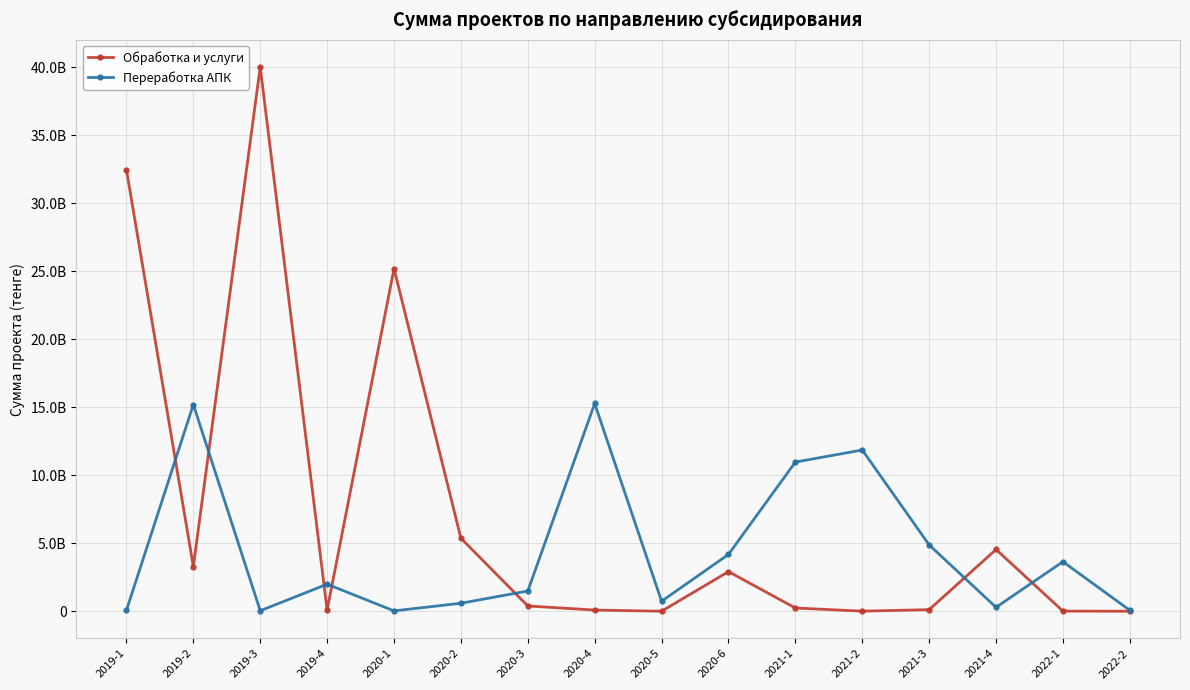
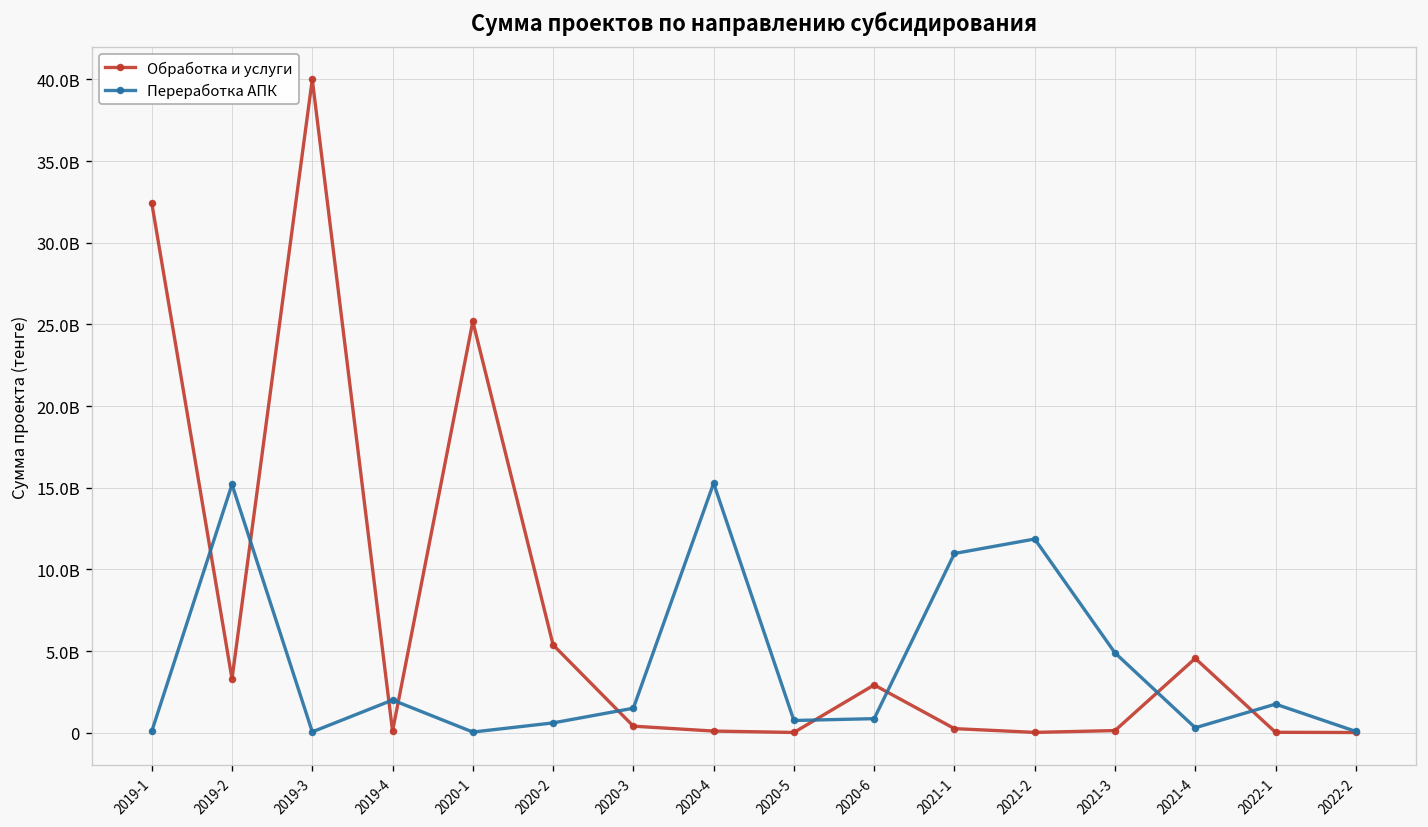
  {
    "Обработка и услуги": {
      "2019-1": 32400000000,
      "2019-2": 3300000000,
      "2019-3": 40000000000,
      "2019-4": 100000000,
      "2020-1": 25200000000,
      "2020-2": 5400000000,
      "2020-3": 400000000,
      "2020-4": 100000000,
      "2020-5": 0,
      "2020-6": 2900000000,
      "2021-1": 300000000,
      "2021-2": 0,
      "2021-3": 100000000,
      "2021-4": 4600000000,
      "2022-1": 0
    },
    "Переработка АПК": {
      "2019-1": 100000000,
      "2019-2": 15200000000,
      "2019-3": 100000000,
      "2019-4": 2000000000,
      "2020-1": 0,
      "2020-2": 600000000,
      "2020-3": 1500000000,
      "2020-4": 15300000000,
      "2020-5": 700000000,
-     "2020-6": 4200000000,
+     "2020-6": 900000000,
      "2021-1": 11000000000,
      "2021-2": 11900000000,
      "2021-3": 4900000000,
      "2021-4": 300000000,
-     "2022-1": 3700000000
+     "2022-1": 1800000000
    }
  }
